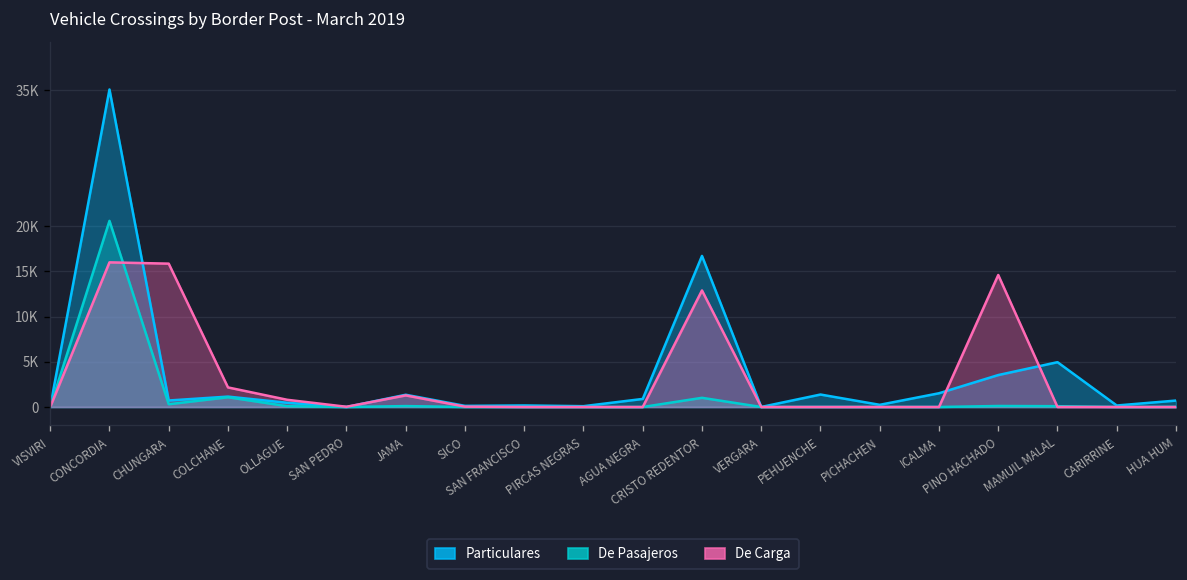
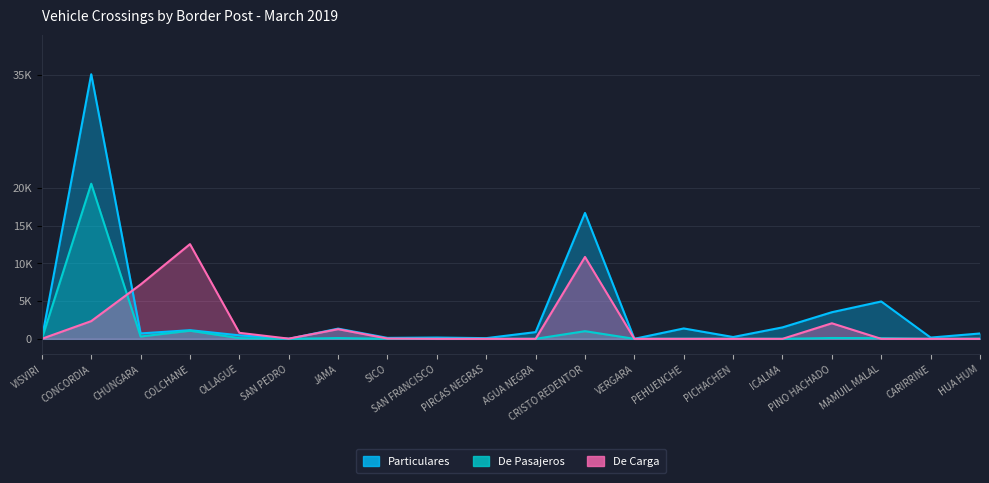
  {
    "De Carga": {
-     "CONCORDIA": 16000,
-     "CHUNGARA": 16000,
-     "COLCHANE": 2000,
-     "CRISTO REDENTOR": 13000,
-     "PINO HACHADO": 15000
+     "CONCORDIA": 2000,
+     "CHUNGARA": 7000,
+     "COLCHANE": 13000,
+     "CRISTO REDENTOR": 11000,
+     "PINO HACHADO": 2000
    }
  }
